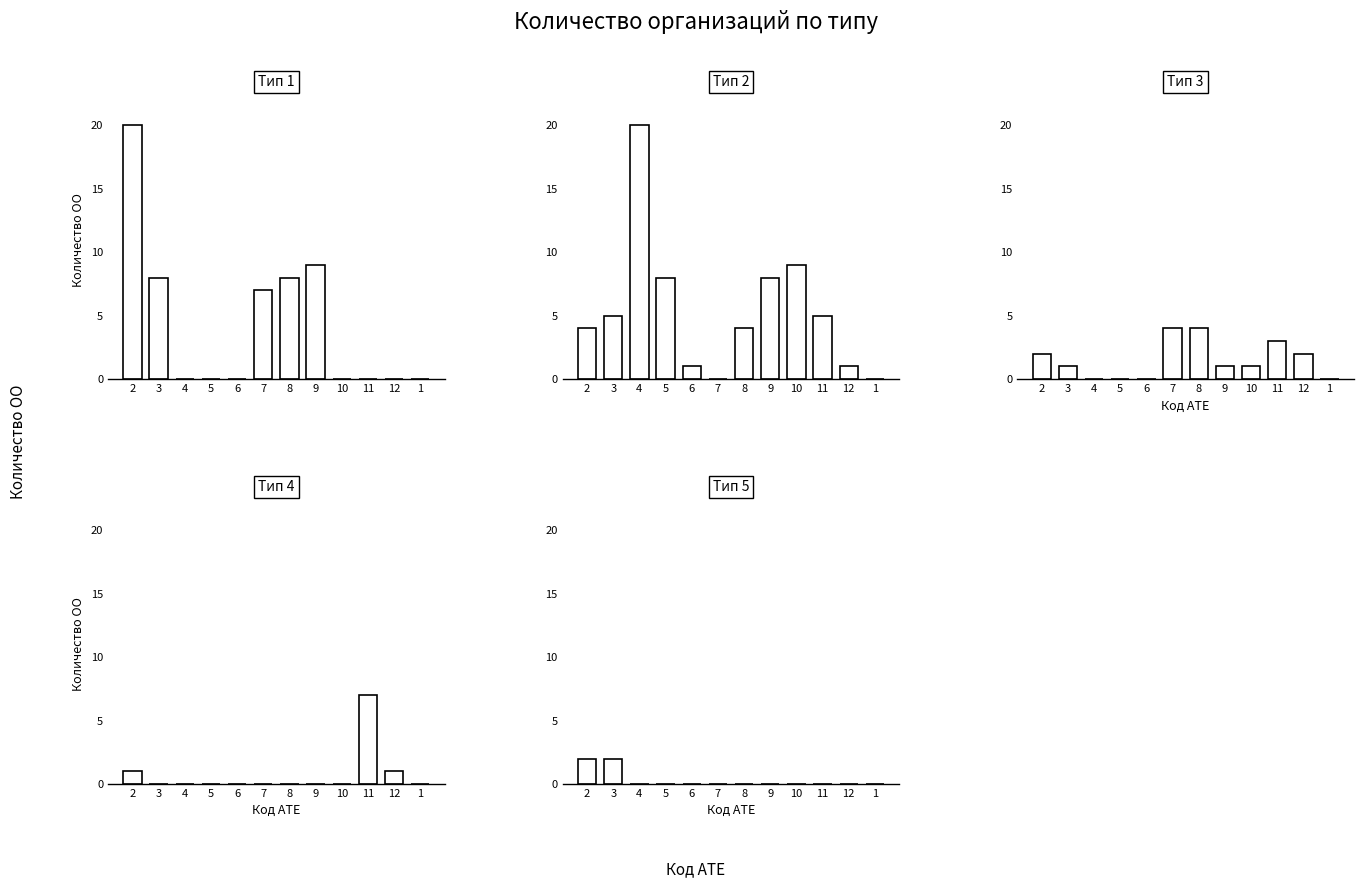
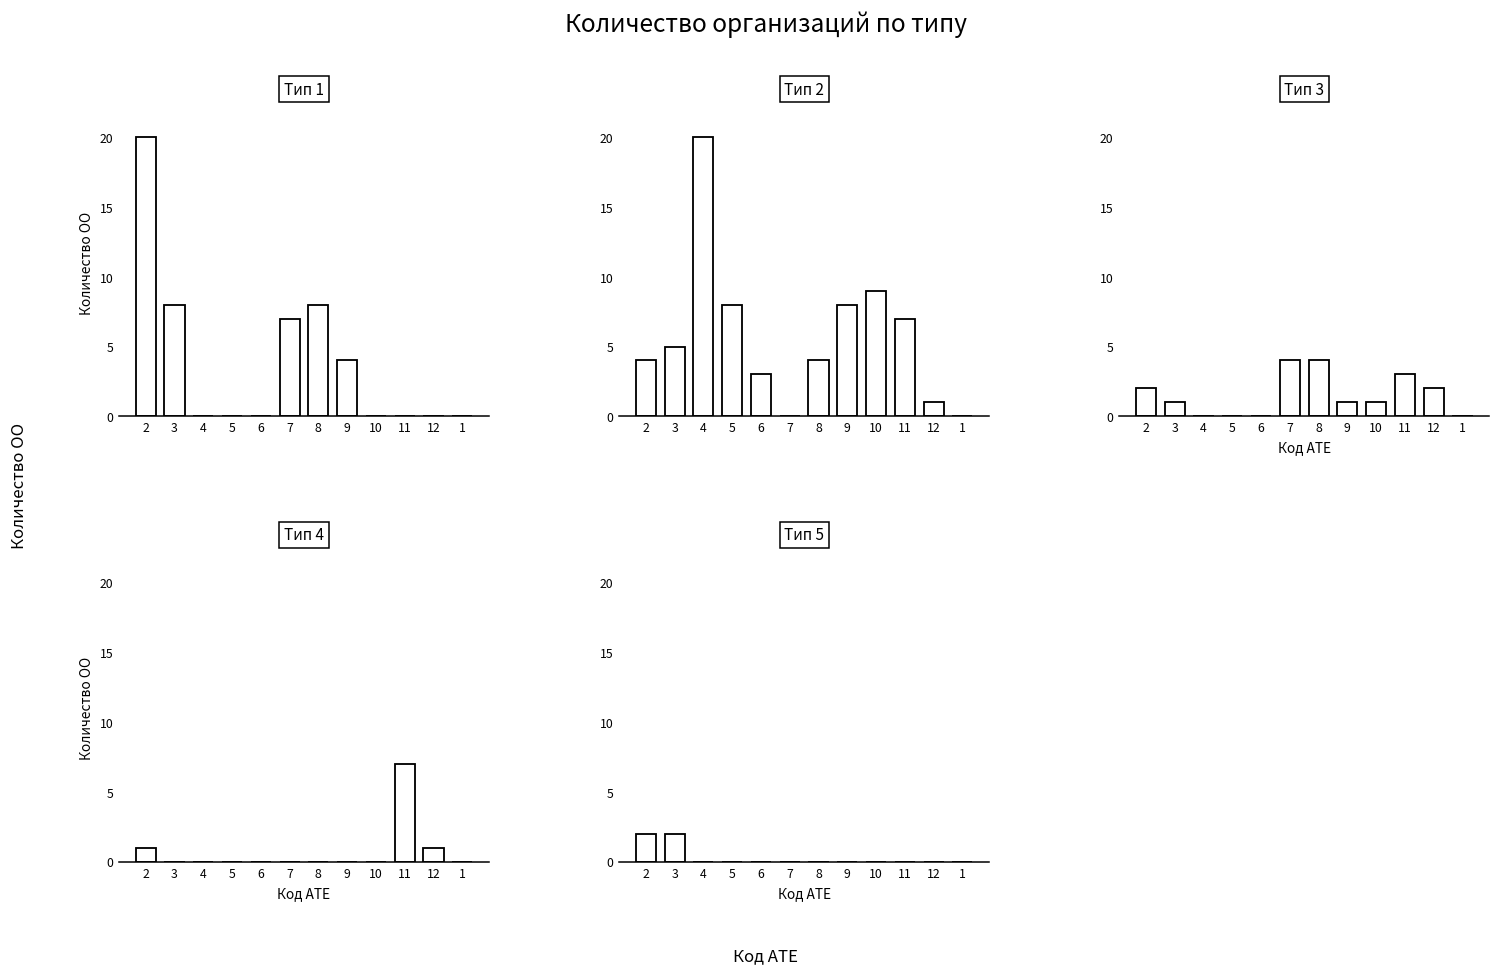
  {
    "Тип 1": {
      "2": 20,
      "3": 8,
      "4": 0,
      "5": 0,
      "6": 0,
      "7": 7,
      "8": 8,
-     "9": 9,
+     "9": 4,
      "10": 0,
      "11": 0,
      "12": 0,
      "1": 0
    },
    "Тип 2": {
      "2": 4,
      "3": 5,
      "4": 20,
      "5": 8,
-     "6": 1,
+     "6": 3,
      "7": 0,
      "8": 4,
      "9": 8,
      "10": 9,
-     "11": 5,
+     "11": 7,
      "12": 1,
      "1": 0
    },
    "Тип 3": {
      "2": 2.0,
      "3": 1.0,
      "4": 0.0,
      "5": 0.0,
      "6": 0.0,
      "7": 4.0,
      "8": 4.0,
      "9": 1.0,
      "10": 1.0,
      "11": 3.0,
      "12": 2.0,
      "1": 0.0
    },
    "Тип 4": {
      "2": 1.0,
      "3": 0.0,
      "4": 0.0,
      "5": 0.0,
      "6": 0.0,
      "7": 0.0,
      "8": 0.0,
      "9": 0.0,
      "10": 0.0,
      "11": 7.0,
      "12": 1.0,
      "1": 0.0
    },
    "Тип 5": {
      "2": 2.0,
      "3": 2.0,
      "4": 0.0,
      "5": 0.0,
      "6": 0.0,
      "7": 0.0,
      "8": 0.0,
      "9": 0.0,
      "10": 0.0,
      "11": 0.0,
      "12": 0.0,
      "1": 0.0
    }
  }
